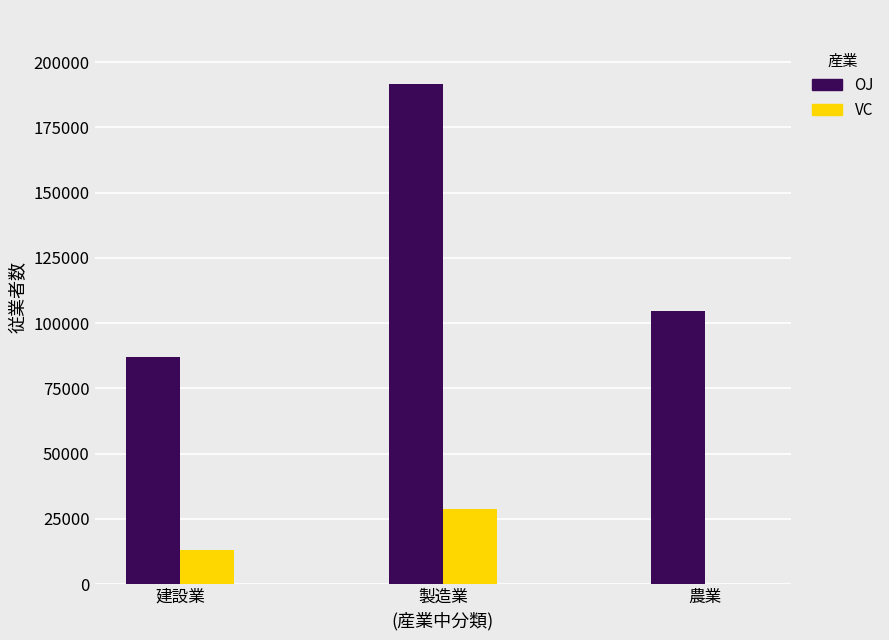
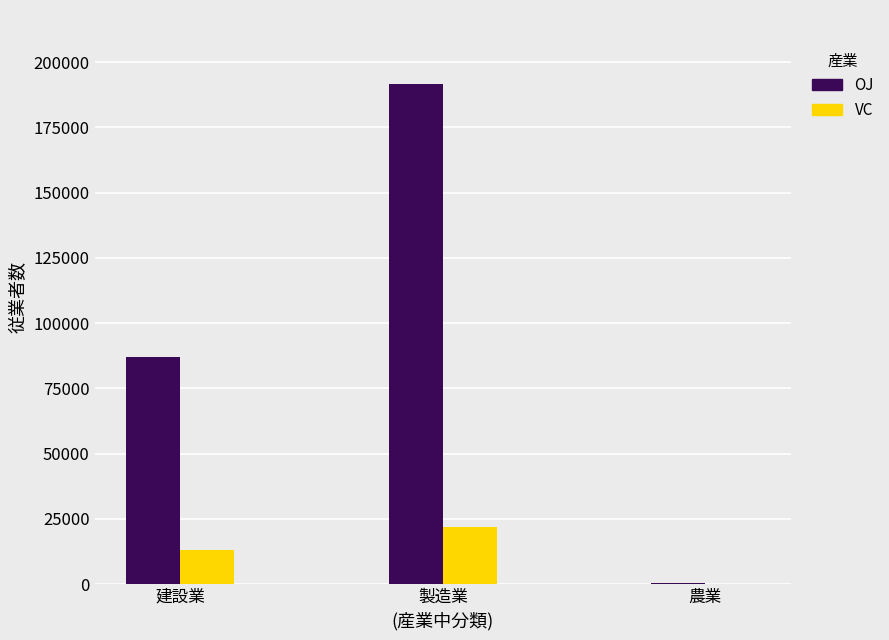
  {
    "OJ": {
      "建設業": 87000,
      "製造業": 192000,
-     "農業": 105000
+     "農業": 0
    },
    "VC": {
      "建設業": 13000,
-     "製造業": 29000
+     "製造業": 22000
    }
  }
